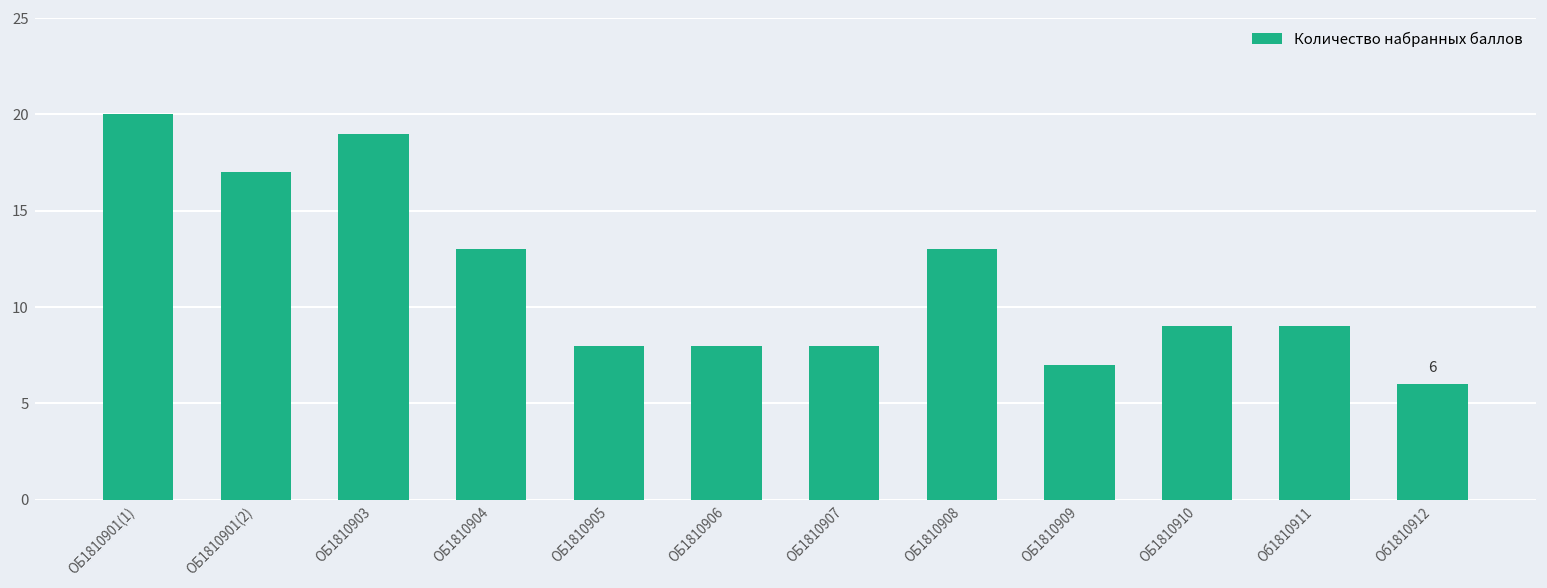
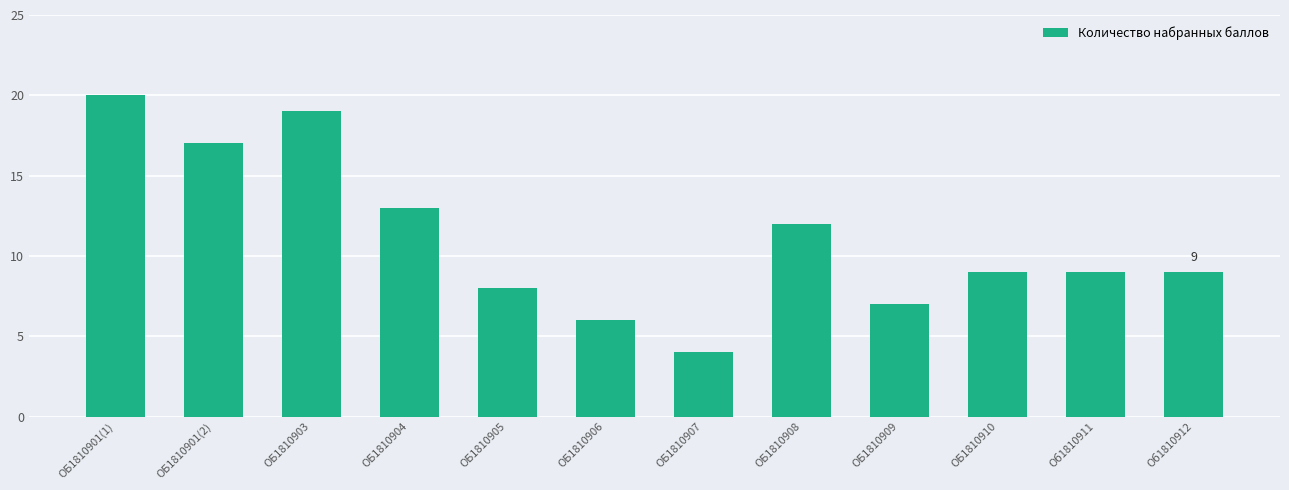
  {
-   "ОБ1810906": 8,
-   "ОБ1810907": 8,
-   "ОБ1810908": 13,
-   "Об1810912": 6
+   "ОБ1810906": 6,
+   "ОБ1810907": 4,
+   "ОБ1810908": 12,
+   "Об1810912": 9
  }
